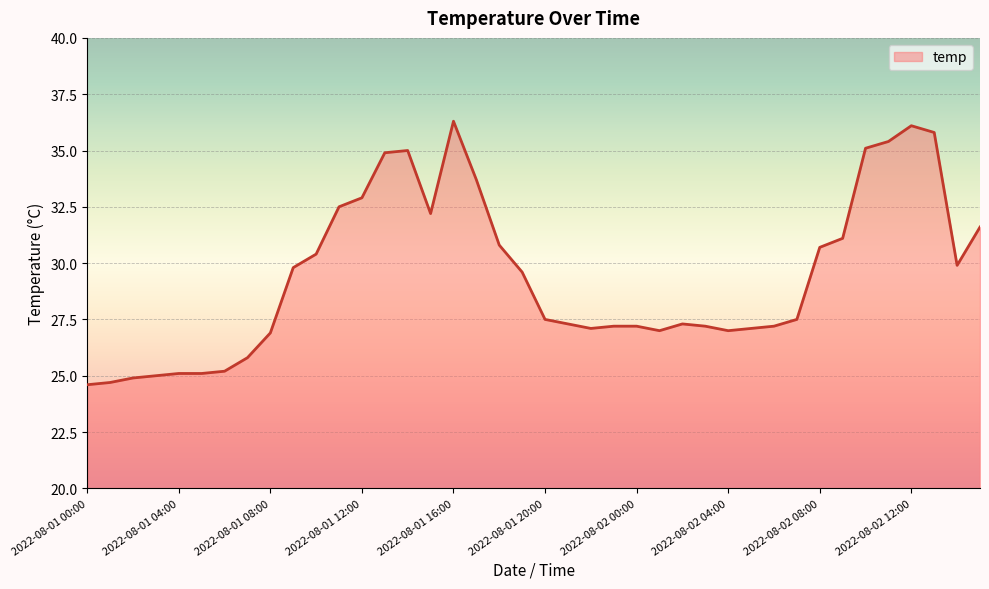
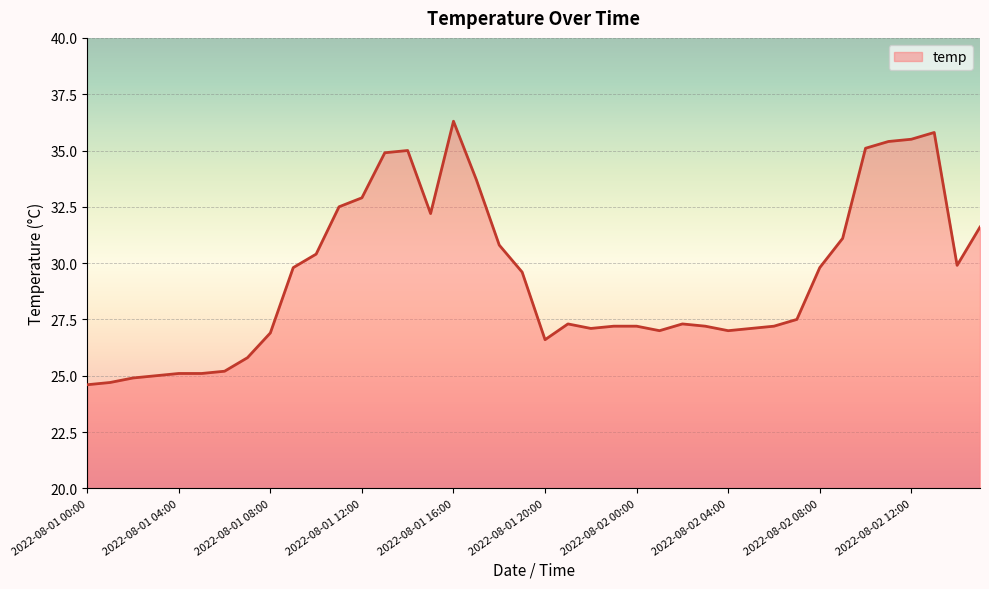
  {
    "2022-08-01 00:00": 24.6,
    "2022-08-01 04:00": 25.1,
    "2022-08-01 08:00": 26.9,
    "2022-08-01 12:00": 32.9,
    "2022-08-01 16:00": 36.3,
-   "2022-08-01 20:00": 27.5,
+   "2022-08-01 20:00": 26.6,
    "2022-08-02 00:00": 27.2,
    "2022-08-02 04:00": 27.0,
-   "2022-08-02 08:00": 30.7,
-   "2022-08-02 12:00": 36.1
+   "2022-08-02 08:00": 29.8,
+   "2022-08-02 12:00": 35.5
  }
